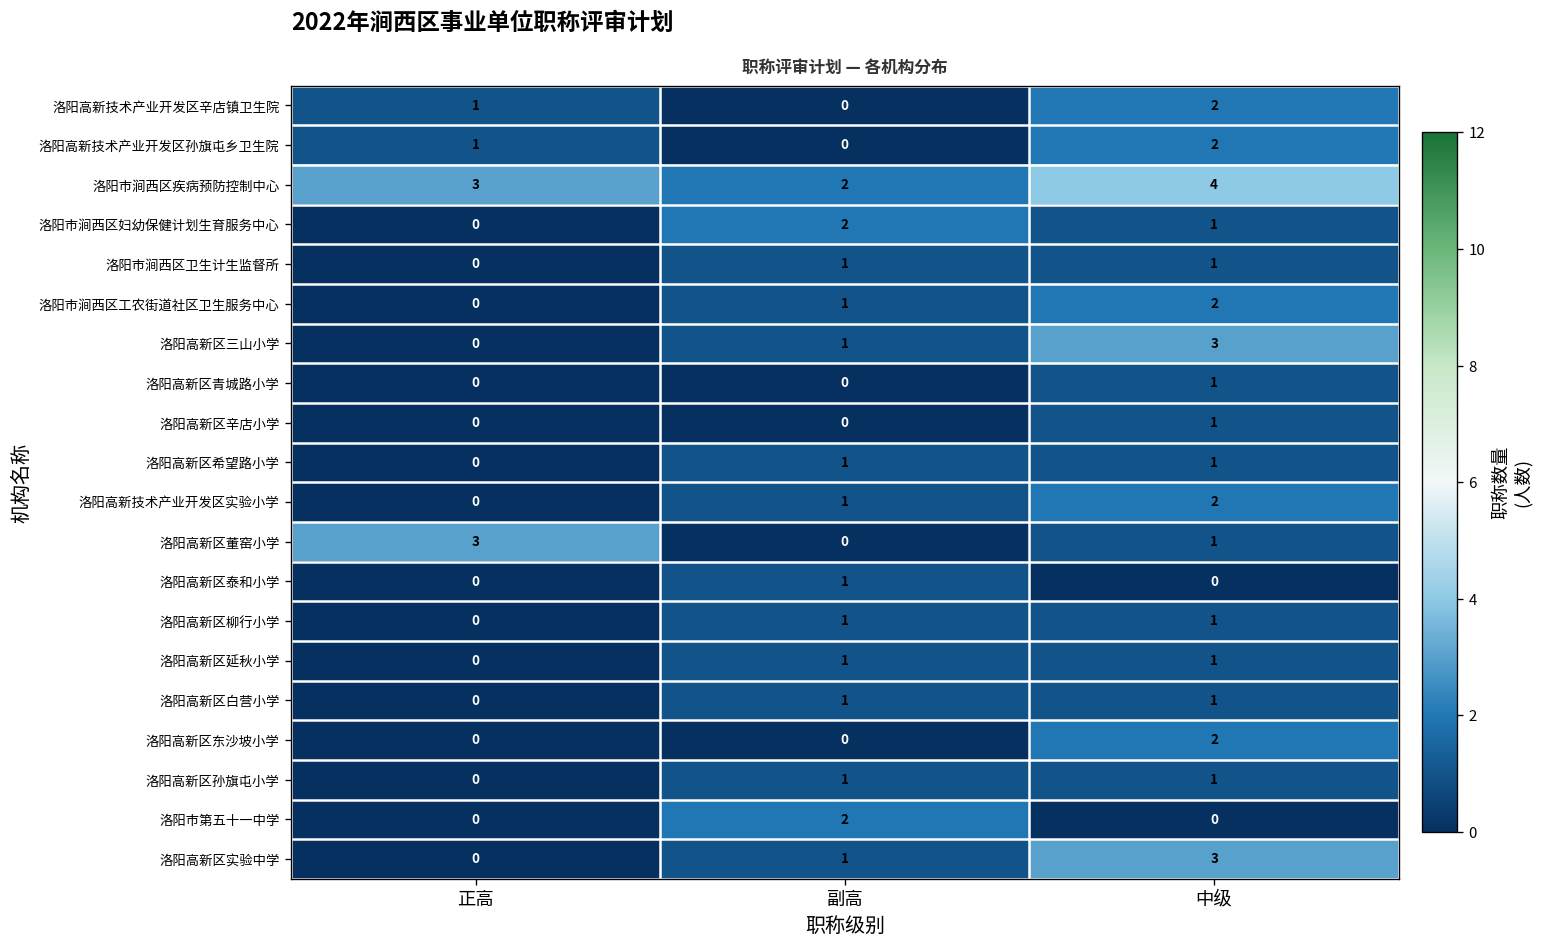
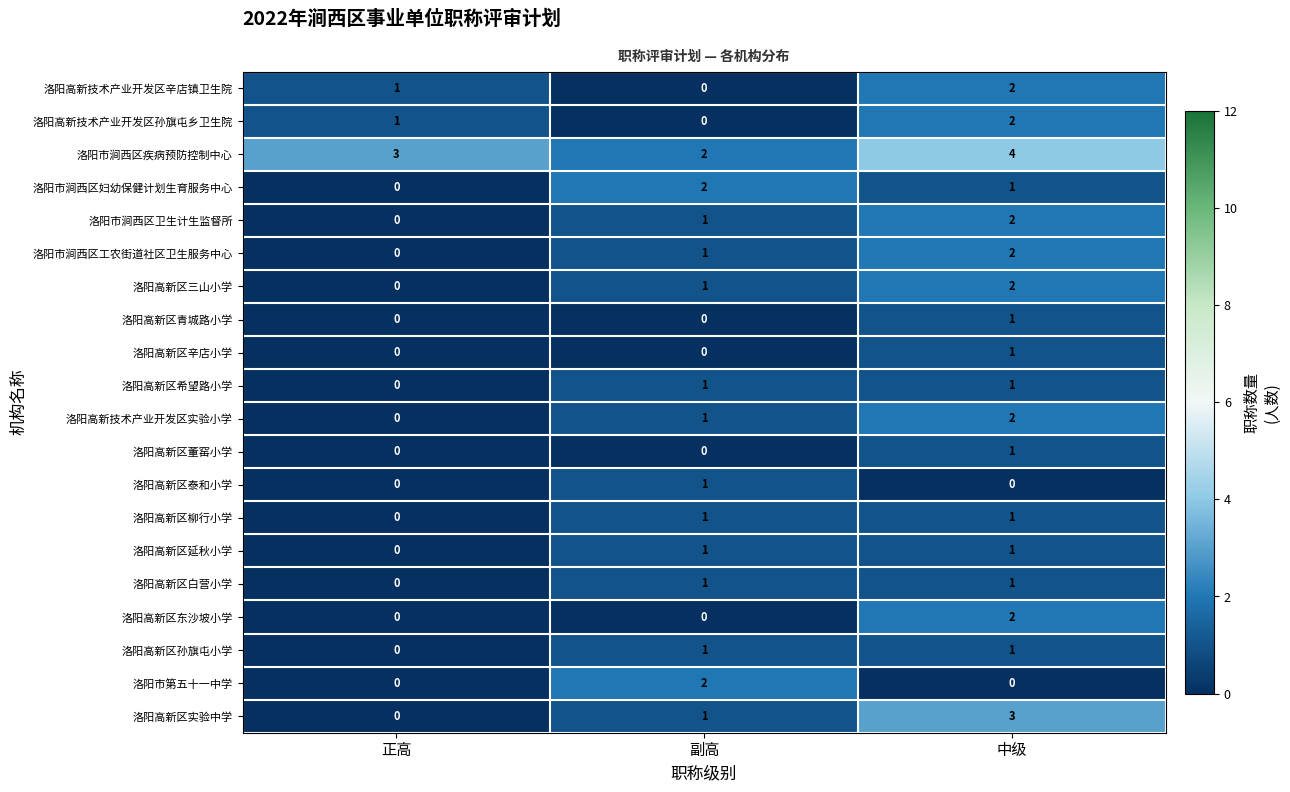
  {
    "洛阳高新技术产业开发区辛店镇卫生院": {
      "正高": 1,
      "副高": 0,
      "中级": 2
    },
    "洛阳高新技术产业开发区孙旗屯乡卫生院": {
      "正高": 1,
      "副高": 0,
      "中级": 2
    },
    "洛阳市涧西区疾病预防控制中心": {
      "正高": 3,
      "副高": 2,
      "中级": 4
    },
    "洛阳市涧西区妇幼保健计划生育服务中心": {
      "正高": 0,
      "副高": 2,
      "中级": 1
    },
    "洛阳市涧西区卫生计生监督所": {
      "正高": 0,
      "副高": 1,
-     "中级": 1
+     "中级": 2
    },
    "洛阳市涧西区工农街道社区卫生服务中心": {
      "正高": 0,
      "副高": 1,
      "中级": 2
    },
    "洛阳高新区三山小学": {
      "正高": 0,
      "副高": 1,
-     "中级": 3
+     "中级": 2
    },
    "洛阳高新区青城路小学": {
      "正高": 0,
      "副高": 0,
      "中级": 1
    },
    "洛阳高新区辛店小学": {
      "正高": 0,
      "副高": 0,
      "中级": 1
    },
    "洛阳高新区希望路小学": {
      "正高": 0,
      "副高": 1,
      "中级": 1
    },
    "洛阳高新技术产业开发区实验小学": {
      "正高": 0,
      "副高": 1,
      "中级": 2
    },
    "洛阳高新区董窑小学": {
-     "正高": 3,
+     "正高": 0,
      "副高": 0,
      "中级": 1
    },
    "洛阳高新区泰和小学": {
      "正高": 0,
      "副高": 1,
      "中级": 0
    },
    "洛阳高新区柳行小学": {
      "正高": 0,
      "副高": 1,
      "中级": 1
    },
    "洛阳高新区延秋小学": {
      "正高": 0,
      "副高": 1,
      "中级": 1
    },
    "洛阳高新区白营小学": {
      "正高": 0,
      "副高": 1,
      "中级": 1
    },
    "洛阳高新区东沙坡小学": {
      "正高": 0,
      "副高": 0,
      "中级": 2
    },
    "洛阳高新区孙旗屯小学": {
      "正高": 0,
      "副高": 1,
      "中级": 1
    },
    "洛阳市第五十一中学": {
      "正高": 0,
      "副高": 2,
      "中级": 0
    },
    "洛阳高新区实验中学": {
      "正高": 0,
      "副高": 1,
      "中级": 3
    }
  }
